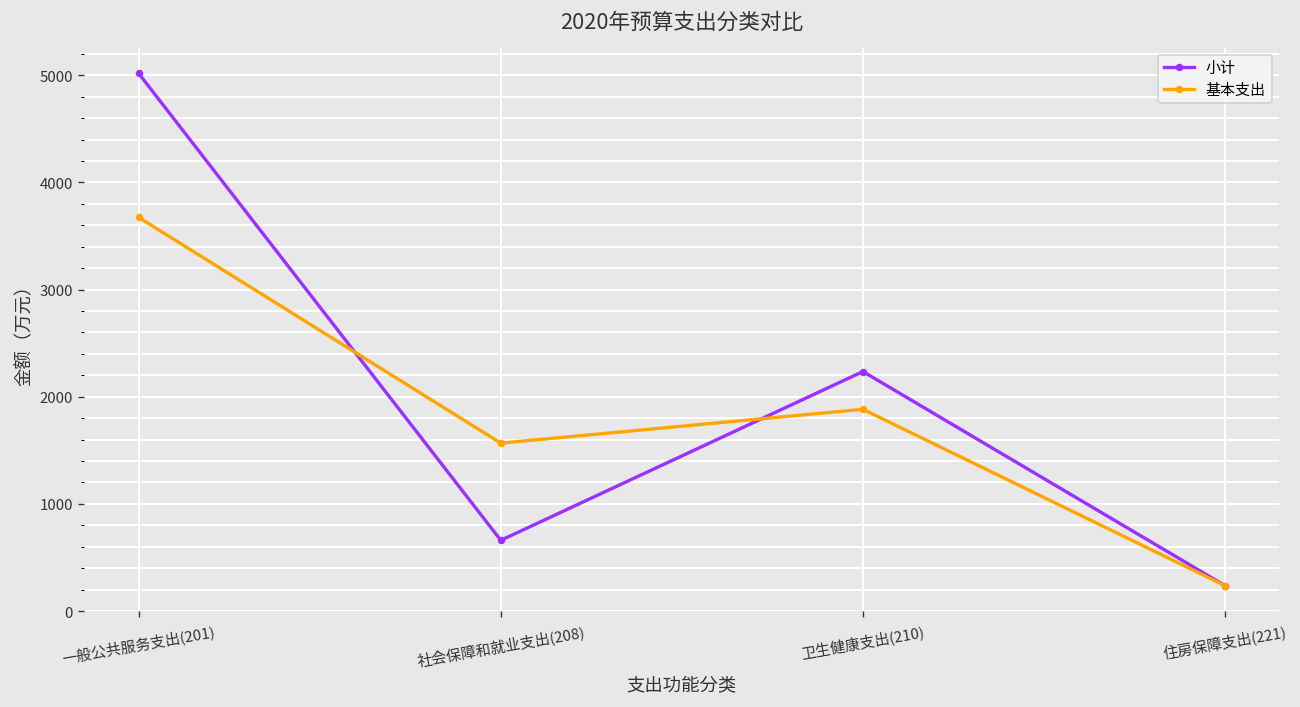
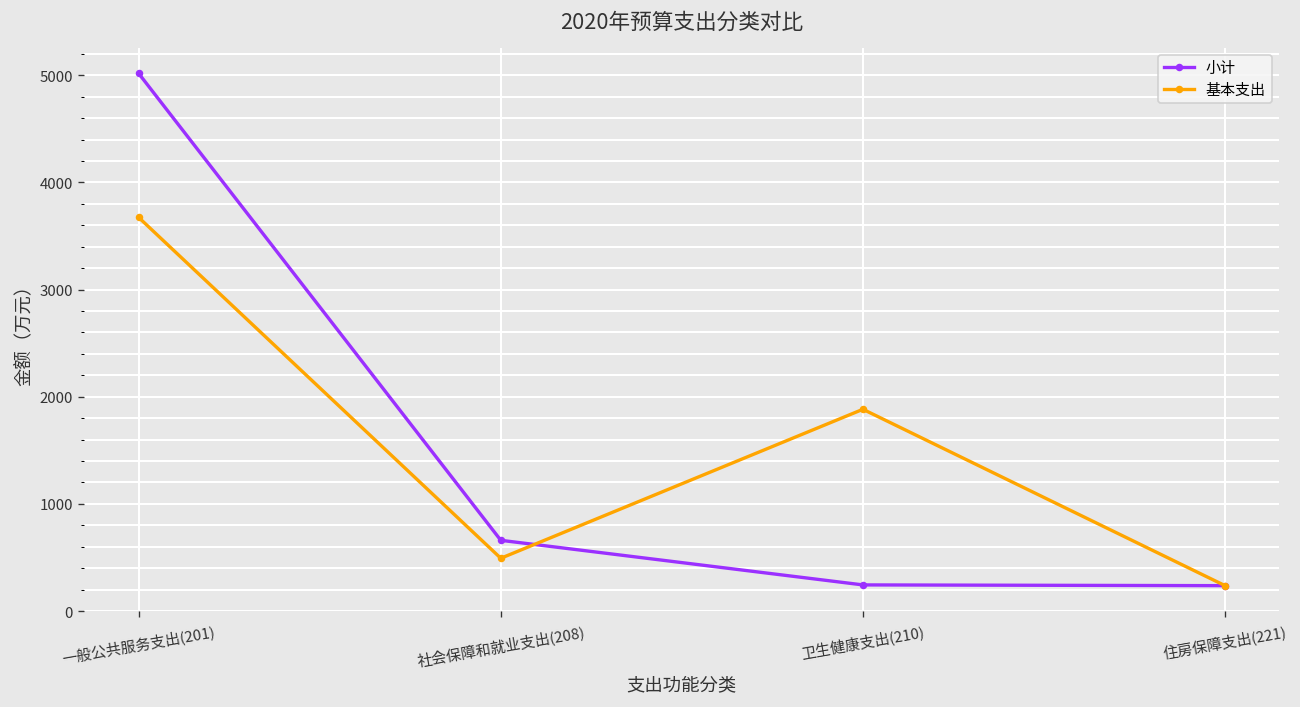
  {
    "小计": {
      "一般公共服务支出(201)": 5000,
      "社会保障和就业支出(208)": 700,
-     "卫生健康支出(210)": 2200
+     "卫生健康支出(210)": 200
    },
    "基本支出": {
      "一般公共服务支出(201)": 3700,
-     "社会保障和就业支出(208)": 1600,
+     "社会保障和就业支出(208)": 500,
      "卫生健康支出(210)": 1900
    }
  }
